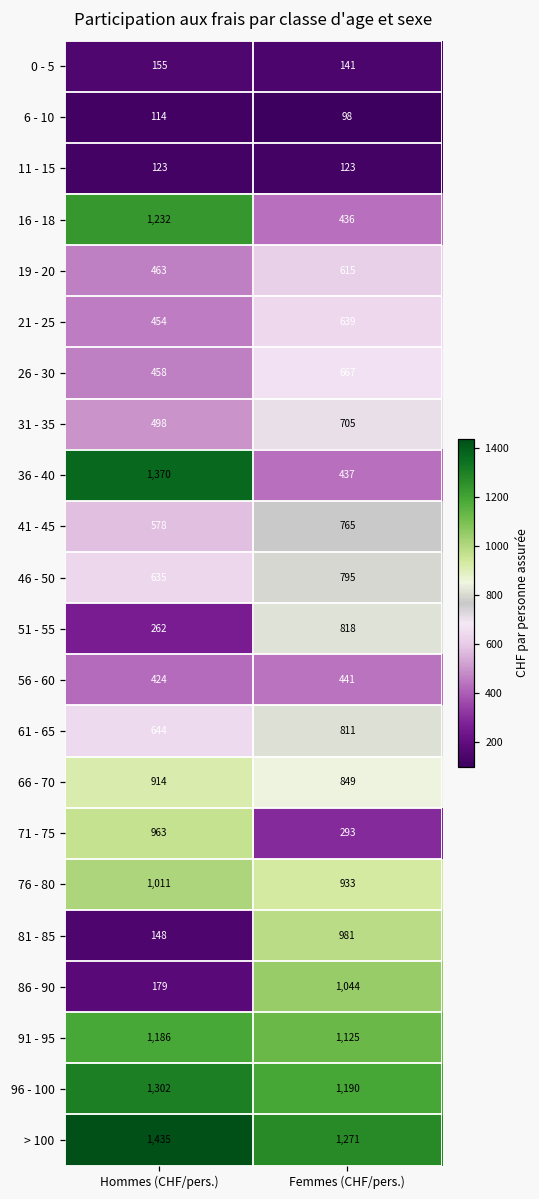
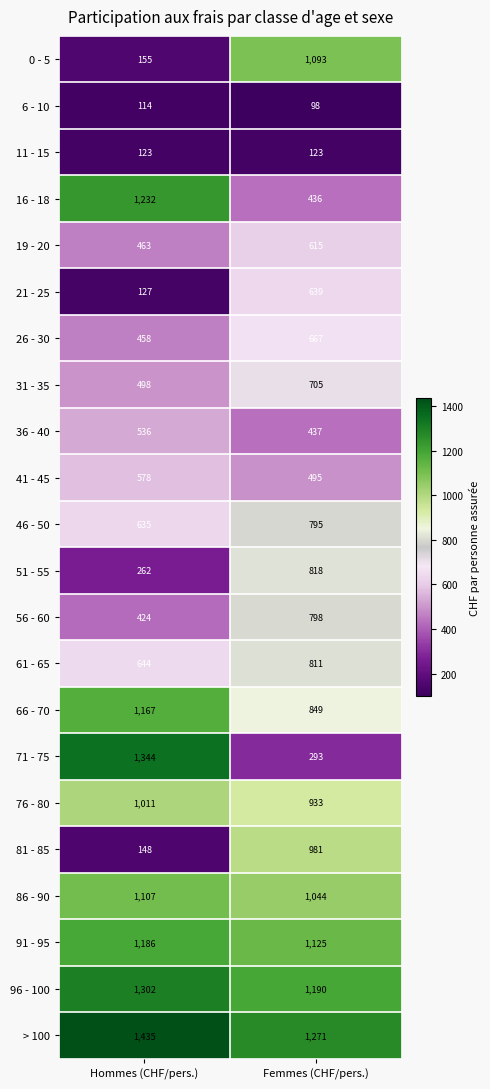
  {
    "0 - 5": {
      "Hommes (CHF/pers.)": "155",
-     "Femmes (CHF/pers.)": "141"
+     "Femmes (CHF/pers.)": "1,093"
    },
    "6 - 10": {
      "Hommes (CHF/pers.)": "114",
      "Femmes (CHF/pers.)": "98"
    },
    "11 - 15": {
      "Hommes (CHF/pers.)": "123",
      "Femmes (CHF/pers.)": "123"
    },
    "16 - 18": {
      "Hommes (CHF/pers.)": "1,232",
      "Femmes (CHF/pers.)": "436"
    },
    "19 - 20": {
      "Hommes (CHF/pers.)": "463"
    },
    "21 - 25": {
-     "Hommes (CHF/pers.)": "454"
+     "Hommes (CHF/pers.)": "127"
    },
    "26 - 30": {
      "Hommes (CHF/pers.)": "458"
    },
    "31 - 35": {
      "Hommes (CHF/pers.)": "498",
      "Femmes (CHF/pers.)": "705"
    },
    "36 - 40": {
-     "Hommes (CHF/pers.)": "1,370",
+     "Hommes (CHF/pers.)": "536",
      "Femmes (CHF/pers.)": "437"
    },
    "41 - 45": {
      "Hommes (CHF/pers.)": "578",
-     "Femmes (CHF/pers.)": "765"
+     "Femmes (CHF/pers.)": "495"
    },
    "46 - 50": {
      "Femmes (CHF/pers.)": "795"
    },
    "51 - 55": {
      "Hommes (CHF/pers.)": "262",
      "Femmes (CHF/pers.)": "818"
    },
    "56 - 60": {
      "Hommes (CHF/pers.)": "424",
-     "Femmes (CHF/pers.)": "441"
+     "Femmes (CHF/pers.)": "798"
    },
    "61 - 65": {
      "Femmes (CHF/pers.)": "811"
    },
    "66 - 70": {
-     "Hommes (CHF/pers.)": "914",
+     "Hommes (CHF/pers.)": "1,167",
      "Femmes (CHF/pers.)": "849"
    },
    "71 - 75": {
-     "Hommes (CHF/pers.)": "963",
+     "Hommes (CHF/pers.)": "1,344",
      "Femmes (CHF/pers.)": "293"
    },
    "76 - 80": {
      "Hommes (CHF/pers.)": "1,011",
      "Femmes (CHF/pers.)": "933"
    },
    "81 - 85": {
      "Hommes (CHF/pers.)": "148",
      "Femmes (CHF/pers.)": "981"
    },
    "86 - 90": {
-     "Hommes (CHF/pers.)": "179",
+     "Hommes (CHF/pers.)": "1,107",
      "Femmes (CHF/pers.)": "1,044"
    },
    "91 - 95": {
      "Hommes (CHF/pers.)": "1,186",
      "Femmes (CHF/pers.)": "1,125"
    },
    "96 - 100": {
      "Hommes (CHF/pers.)": "1,302",
      "Femmes (CHF/pers.)": "1,190"
    },
    "> 100": {
      "Hommes (CHF/pers.)": "1,435",
      "Femmes (CHF/pers.)": "1,271"
    }
  }
